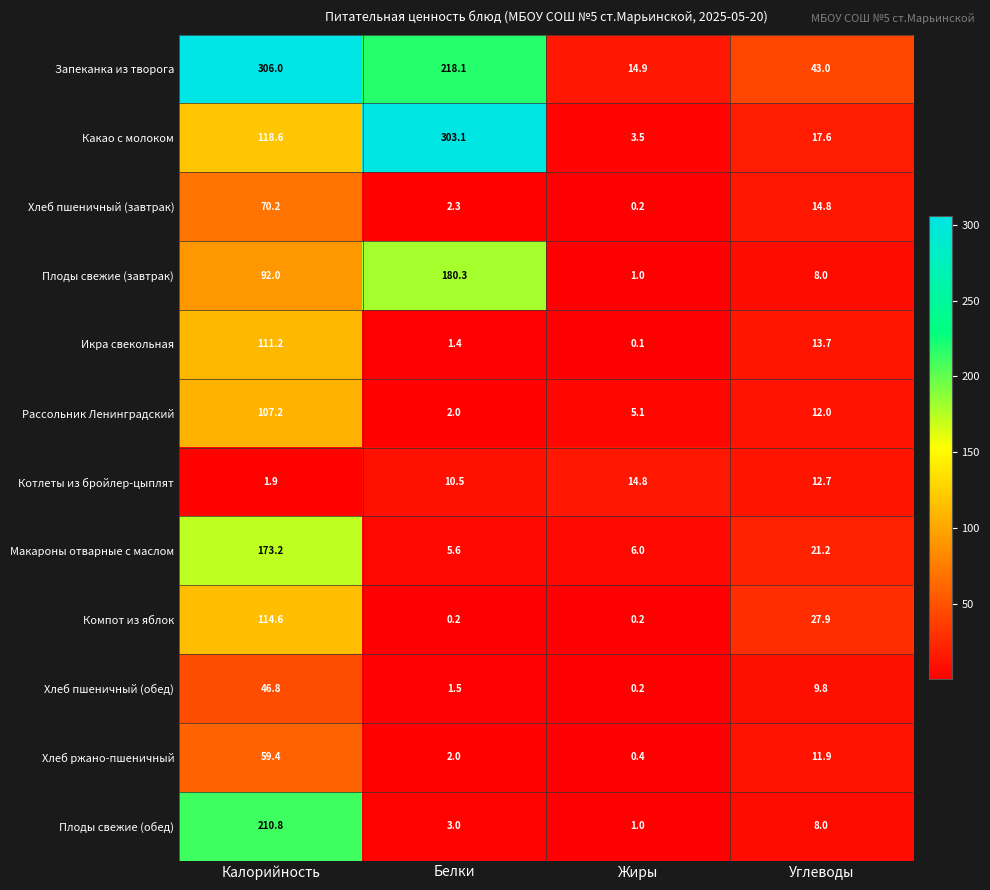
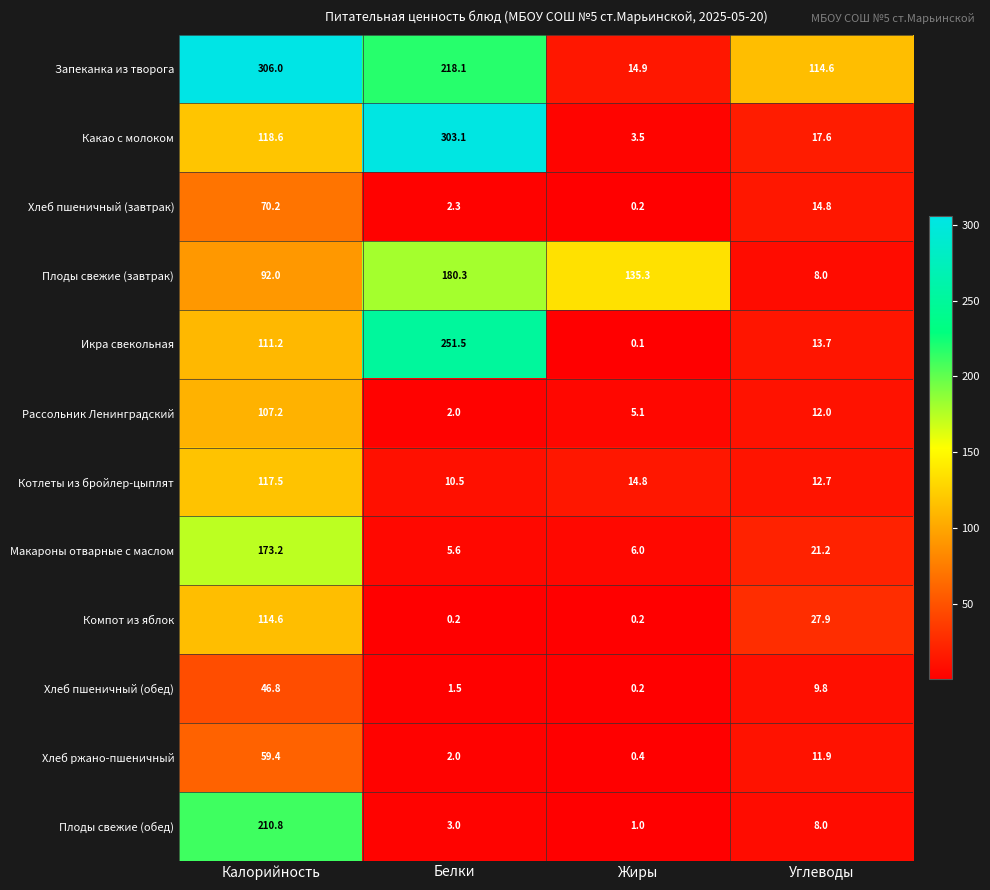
  {
    "Запеканка из творога": {
      "Калорийность": 306.0,
      "Белки": 218.1,
      "Жиры": 14.9,
-     "Углеводы": 43.0
+     "Углеводы": 114.6
    },
    "Какао с молоком": {
      "Калорийность": 118.6,
      "Белки": 303.1,
      "Жиры": 3.5,
      "Углеводы": 17.6
    },
    "Хлеб пшеничный (завтрак)": {
      "Калорийность": 70.2,
      "Белки": 2.3,
      "Жиры": 0.2,
      "Углеводы": 14.8
    },
    "Плоды свежие (завтрак)": {
      "Калорийность": 92.0,
      "Белки": 180.3,
-     "Жиры": 1.0,
+     "Жиры": 135.3,
      "Углеводы": 8.0
    },
    "Икра свекольная": {
      "Калорийность": 111.2,
-     "Белки": 1.4,
+     "Белки": 251.5,
      "Жиры": 0.1,
      "Углеводы": 13.7
    },
    "Рассольник Ленинградский": {
      "Калорийность": 107.2,
      "Белки": 2.0,
      "Жиры": 5.1,
      "Углеводы": 12.0
    },
    "Котлеты из бройлер-цыплят": {
-     "Калорийность": 1.9,
+     "Калорийность": 117.5,
      "Белки": 10.5,
      "Жиры": 14.8,
      "Углеводы": 12.7
    },
    "Макароны отварные с маслом": {
      "Калорийность": 173.2,
      "Белки": 5.6,
      "Жиры": 6.0,
      "Углеводы": 21.2
    },
    "Компот из яблок": {
      "Калорийность": 114.6,
      "Белки": 0.2,
      "Жиры": 0.2,
      "Углеводы": 27.9
    },
    "Хлеб пшеничный (обед)": {
      "Калорийность": 46.8,
      "Белки": 1.5,
      "Жиры": 0.2,
      "Углеводы": 9.8
    },
    "Хлеб ржано-пшеничный": {
      "Калорийность": 59.4,
      "Белки": 2.0,
      "Жиры": 0.4,
      "Углеводы": 11.9
    },
    "Плоды свежие (обед)": {
      "Калорийность": 210.8,
      "Белки": 3.0,
      "Жиры": 1.0,
      "Углеводы": 8.0
    }
  }
